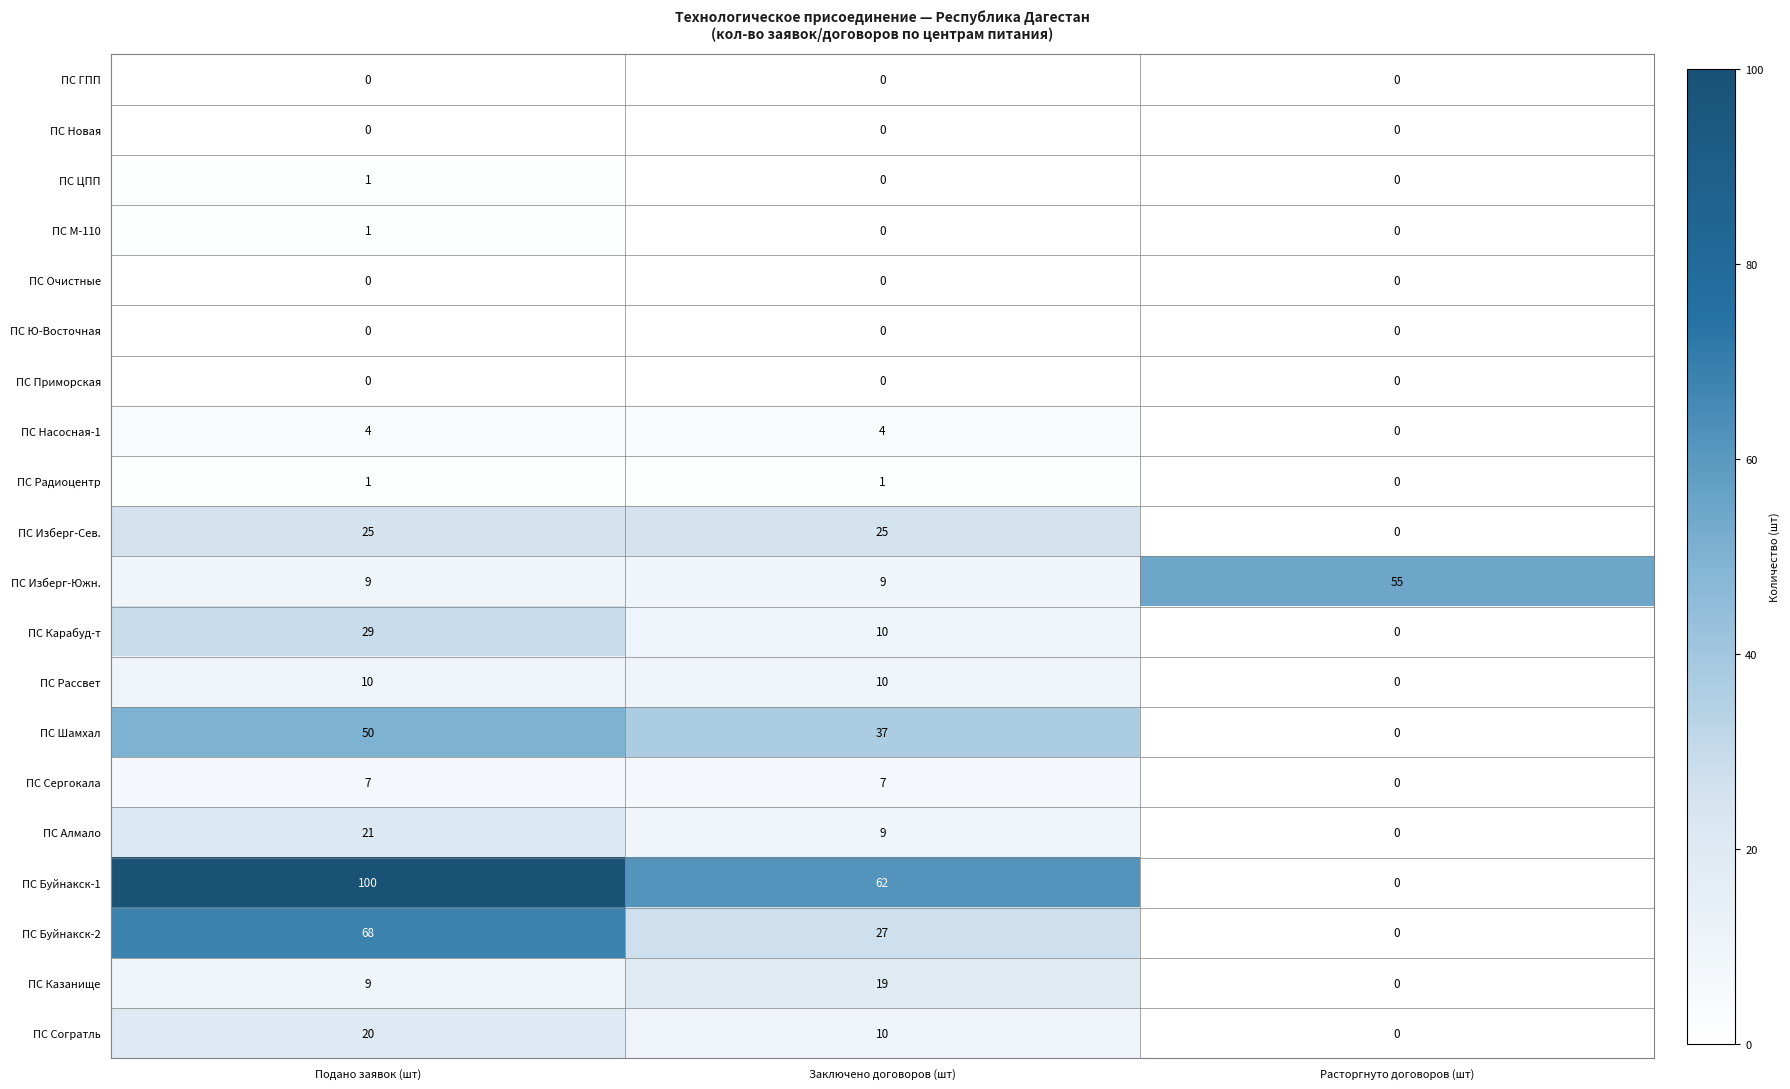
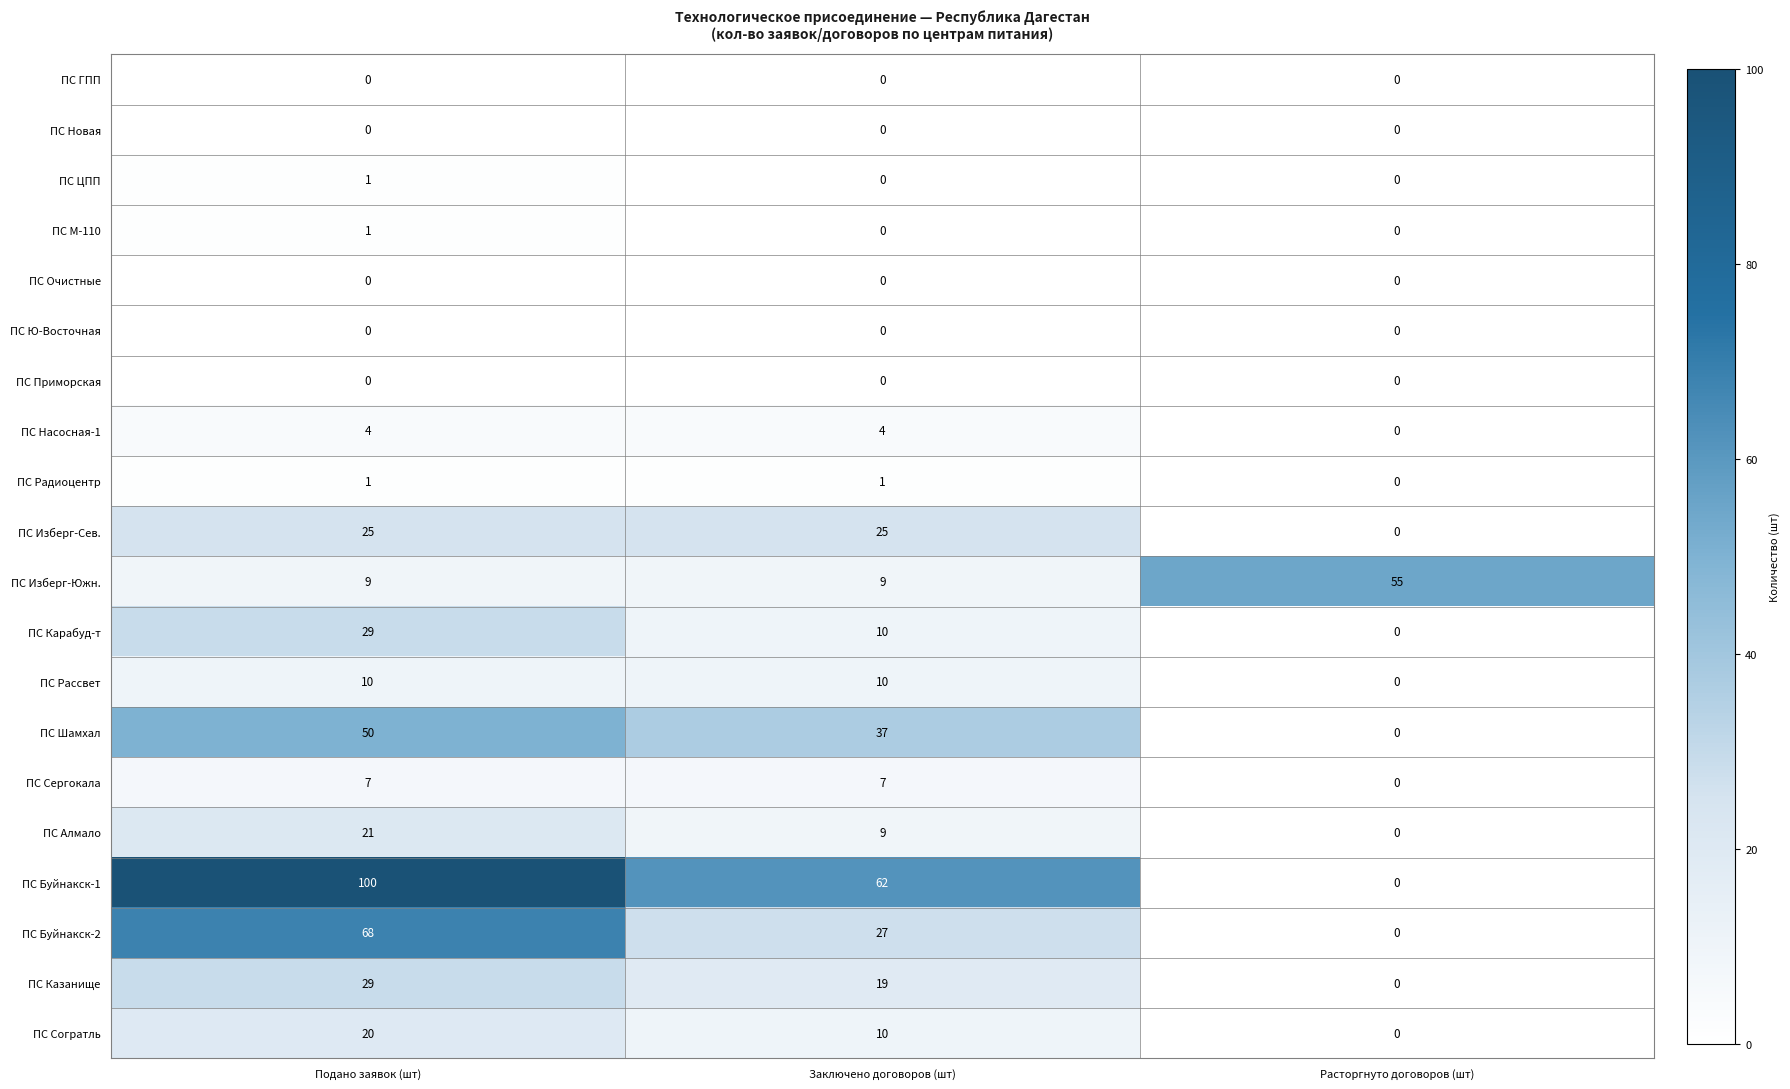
  {
    "ПС ГПП": {
      "Подано заявок (шт)": 0,
      "Заключено договоров (шт)": 0,
      "Расторгнуто договоров (шт)": 0
    },
    "ПС Новая": {
      "Подано заявок (шт)": 0,
      "Заключено договоров (шт)": 0,
      "Расторгнуто договоров (шт)": 0
    },
    "ПС ЦПП": {
      "Подано заявок (шт)": 1,
      "Заключено договоров (шт)": 0,
      "Расторгнуто договоров (шт)": 0
    },
    "ПС М-110": {
      "Подано заявок (шт)": 1,
      "Заключено договоров (шт)": 0,
      "Расторгнуто договоров (шт)": 0
    },
    "ПС Очистные": {
      "Подано заявок (шт)": 0,
      "Заключено договоров (шт)": 0,
      "Расторгнуто договоров (шт)": 0
    },
    "ПС Ю-Восточная": {
      "Подано заявок (шт)": 0,
      "Заключено договоров (шт)": 0,
      "Расторгнуто договоров (шт)": 0
    },
    "ПС Приморская": {
      "Подано заявок (шт)": 0,
      "Заключено договоров (шт)": 0,
      "Расторгнуто договоров (шт)": 0
    },
    "ПС Насосная-1": {
      "Подано заявок (шт)": 4,
      "Заключено договоров (шт)": 4,
      "Расторгнуто договоров (шт)": 0
    },
    "ПС Радиоцентр": {
      "Подано заявок (шт)": 1,
      "Заключено договоров (шт)": 1,
      "Расторгнуто договоров (шт)": 0
    },
    "ПС Изберг-Сев.": {
      "Подано заявок (шт)": 25,
      "Заключено договоров (шт)": 25,
      "Расторгнуто договоров (шт)": 0
    },
    "ПС Изберг-Южн.": {
      "Подано заявок (шт)": 9,
      "Заключено договоров (шт)": 9,
      "Расторгнуто договоров (шт)": 55
    },
    "ПС Карабуд-т": {
      "Подано заявок (шт)": 29,
      "Заключено договоров (шт)": 10,
      "Расторгнуто договоров (шт)": 0
    },
    "ПС Рассвет": {
      "Подано заявок (шт)": 10,
      "Заключено договоров (шт)": 10,
      "Расторгнуто договоров (шт)": 0
    },
    "ПС Шамхал": {
      "Подано заявок (шт)": 50,
      "Заключено договоров (шт)": 37,
      "Расторгнуто договоров (шт)": 0
    },
    "ПС Сергокала": {
      "Подано заявок (шт)": 7,
      "Заключено договоров (шт)": 7,
      "Расторгнуто договоров (шт)": 0
    },
    "ПС Алмало": {
      "Подано заявок (шт)": 21,
      "Заключено договоров (шт)": 9,
      "Расторгнуто договоров (шт)": 0
    },
    "ПС Буйнакск-1": {
      "Подано заявок (шт)": 100,
      "Заключено договоров (шт)": 62,
      "Расторгнуто договоров (шт)": 0
    },
    "ПС Буйнакск-2": {
      "Подано заявок (шт)": 68,
      "Заключено договоров (шт)": 27,
      "Расторгнуто договоров (шт)": 0
    },
    "ПС Казанище": {
-     "Подано заявок (шт)": 9,
+     "Подано заявок (шт)": 29,
      "Заключено договоров (шт)": 19,
      "Расторгнуто договоров (шт)": 0
    },
    "ПС Согратль": {
      "Подано заявок (шт)": 20,
      "Заключено договоров (шт)": 10,
      "Расторгнуто договоров (шт)": 0
    }
  }
